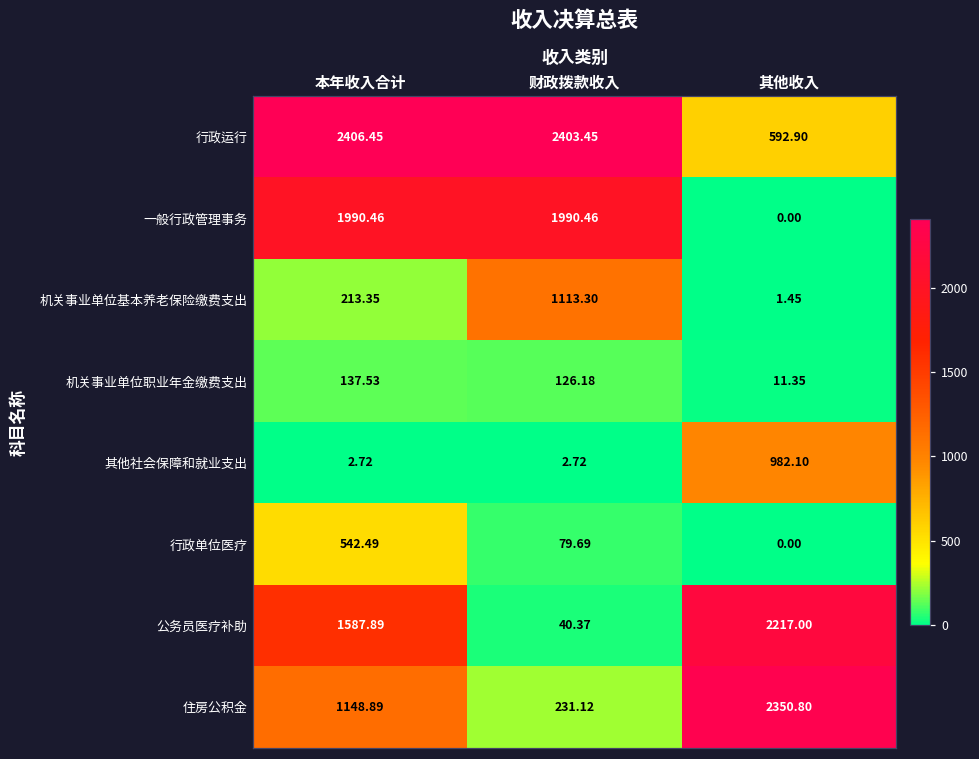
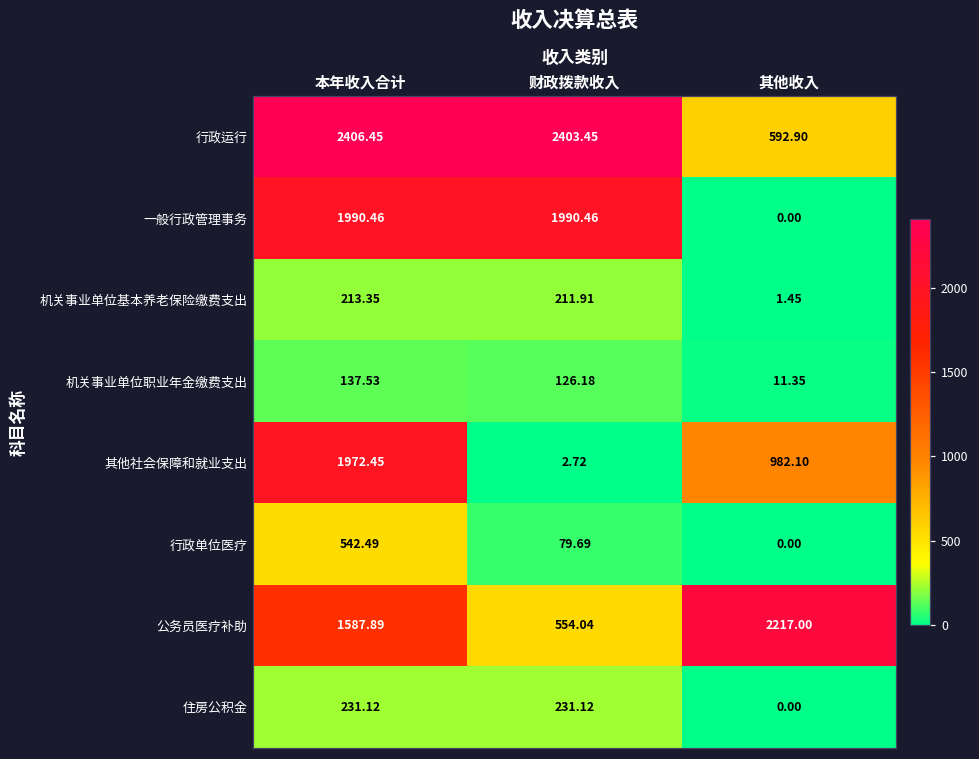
  {
    "行政运行": {
      "本年收入合计": 2406.45,
      "财政拨款收入": 2403.45,
      "其他收入": 592.90
    },
    "一般行政管理事务": {
      "本年收入合计": 1990.46,
      "财政拨款收入": 1990.46,
      "其他收入": 0.00
    },
    "机关事业单位基本养老保险缴费支出": {
      "本年收入合计": 213.35,
-     "财政拨款收入": 1113.30,
+     "财政拨款收入": 211.91,
      "其他收入": 1.45
    },
    "机关事业单位职业年金缴费支出": {
      "本年收入合计": 137.53,
      "财政拨款收入": 126.18,
      "其他收入": 11.35
    },
    "其他社会保障和就业支出": {
-     "本年收入合计": 2.72,
+     "本年收入合计": 1972.45,
      "财政拨款收入": 2.72,
      "其他收入": 982.10
    },
    "行政单位医疗": {
      "本年收入合计": 542.49,
      "财政拨款收入": 79.69,
      "其他收入": 0.00
    },
    "公务员医疗补助": {
      "本年收入合计": 1587.89,
-     "财政拨款收入": 40.37,
+     "财政拨款收入": 554.04,
      "其他收入": 2217.00
    },
    "住房公积金": {
-     "本年收入合计": 1148.89,
+     "本年收入合计": 231.12,
      "财政拨款收入": 231.12,
-     "其他收入": 2350.80
+     "其他收入": 0.00
    }
  }
